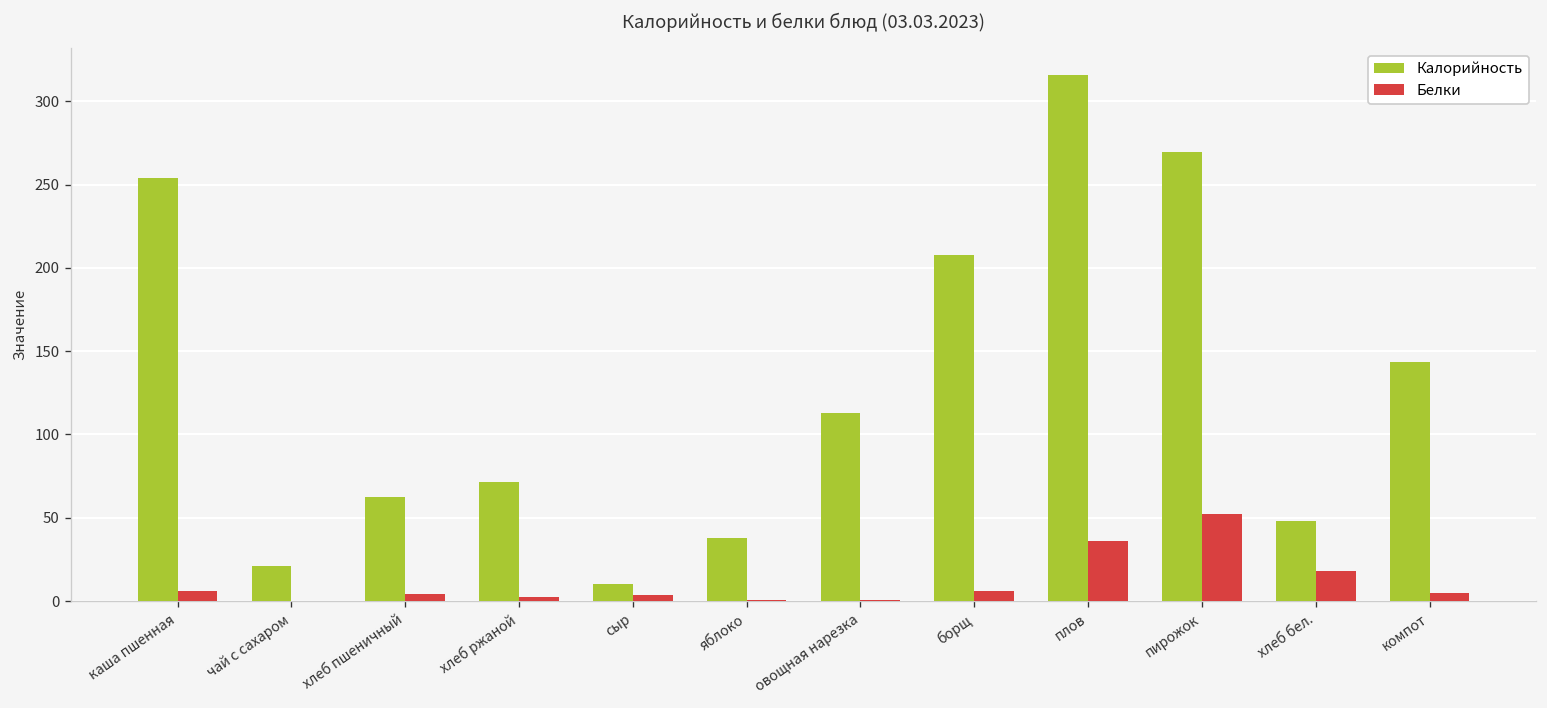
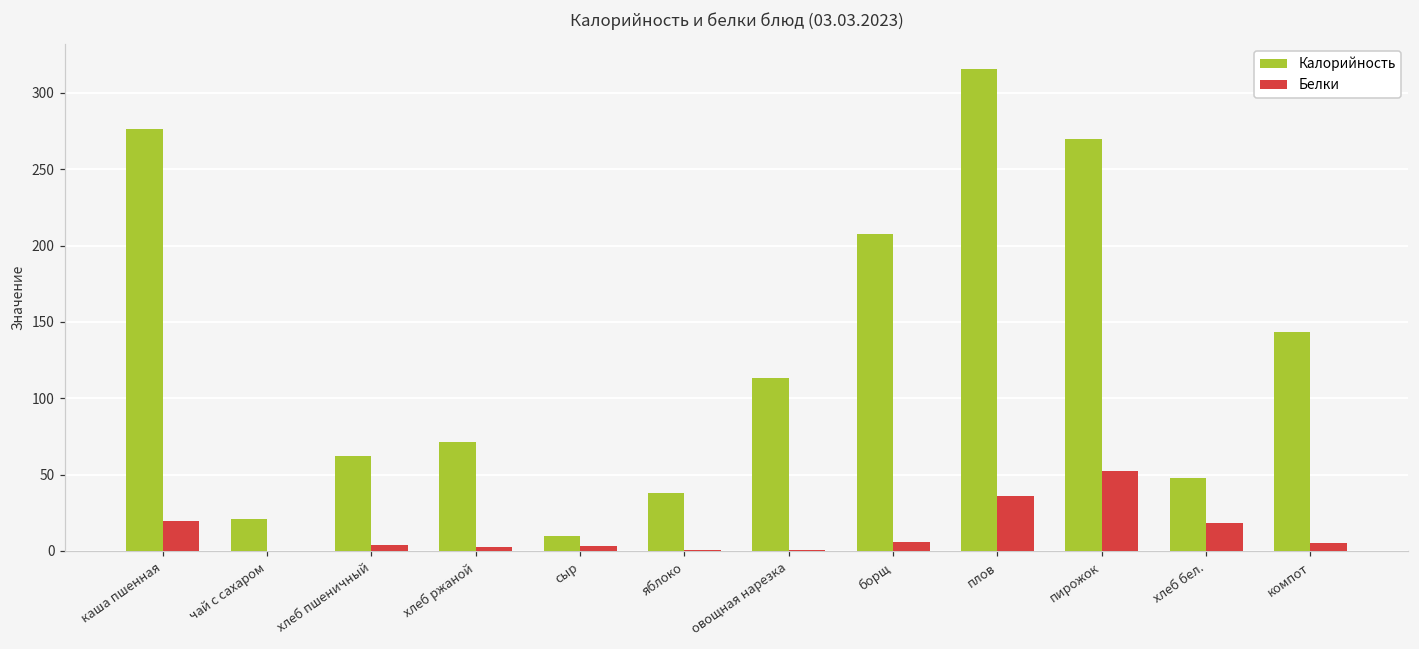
  {
    "Калорийность": {
-     "каша пшенная": 254,
+     "каша пшенная": 277,
      "чай с сахаром": 21,
      "хлеб пшеничный": 62,
      "хлеб ржаной": 71,
      "сыр": 10,
      "яблоко": 38,
      "овощная нарезка": 113,
      "борщ": 208,
      "плов": 316,
      "пирожок": 270,
      "хлеб бел.": 48,
      "компот": 144
    },
    "Белки": {
-     "каша пшенная": 6,
+     "каша пшенная": 20,
      "хлеб пшеничный": 4,
      "хлеб ржаной": 2,
      "сыр": 4,
      "борщ": 6,
      "плов": 36,
      "пирожок": 53,
      "хлеб бел.": 18,
      "компот": 5
    }
  }
